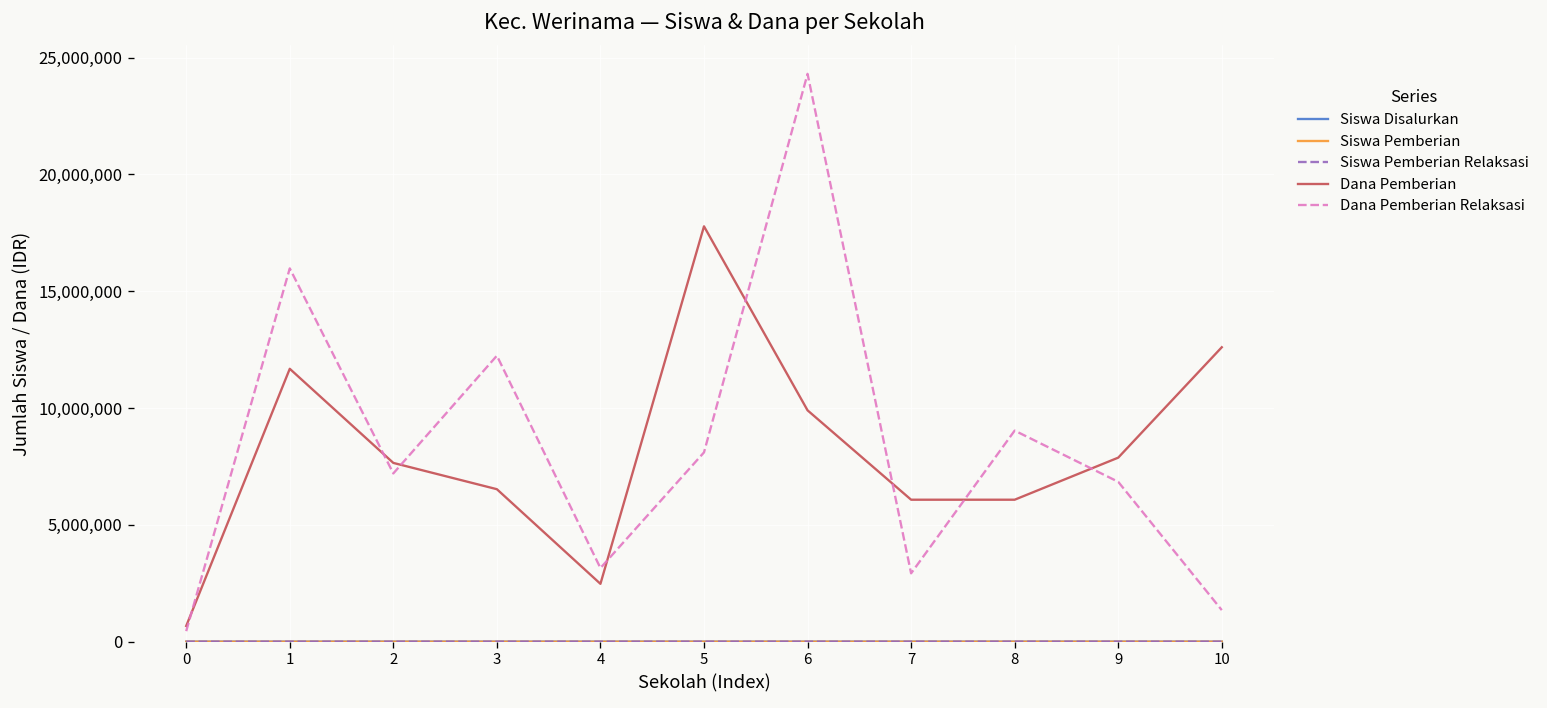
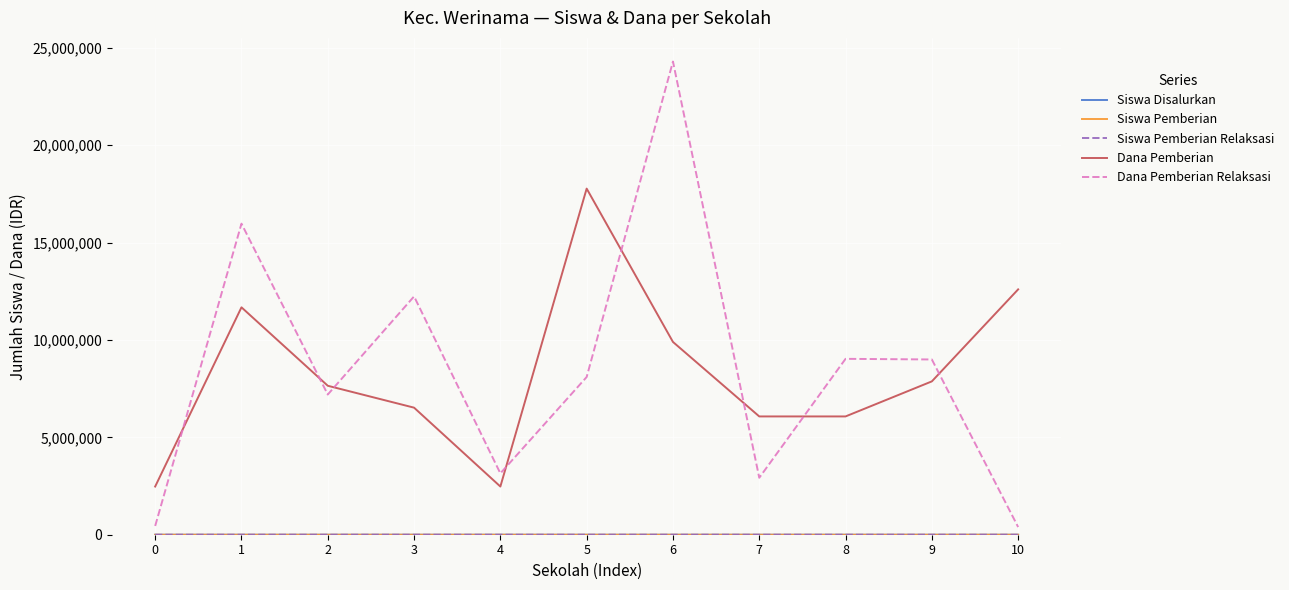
  {
    "Siswa Pemberian Relaksasi": {
      "0": "0",
      "1": "0",
      "2": "0",
      "3": "0",
      "4": "0",
      "5": "0",
      "6": "0",
      "7": "0",
      "8": "0",
      "9": "0",
      "10": "0"
    },
    "Dana Pemberian": {
-     "0": "700,000",
+     "0": "2,500,000",
      "1": "11,700,000",
      "2": "7,700,000",
      "3": "6,500,000",
      "4": "2,500,000",
      "5": "17,800,000",
      "6": "9,900,000",
      "7": "6,100,000",
      "8": "6,100,000",
      "9": "7,900,000",
      "10": "12,600,000"
    },
    "Dana Pemberian Relaksasi": {
      "0": "500,000",
      "1": "16,000,000",
      "2": "7,200,000",
      "3": "12,200,000",
      "4": "3,200,000",
      "5": "8,100,000",
      "6": "24,300,000",
      "7": "2,900,000",
      "8": "9,000,000",
-     "9": "6,800,000",
-     "10": "1,400,000"
+     "9": "9,000,000",
+     "10": "400,000"
    }
  }
